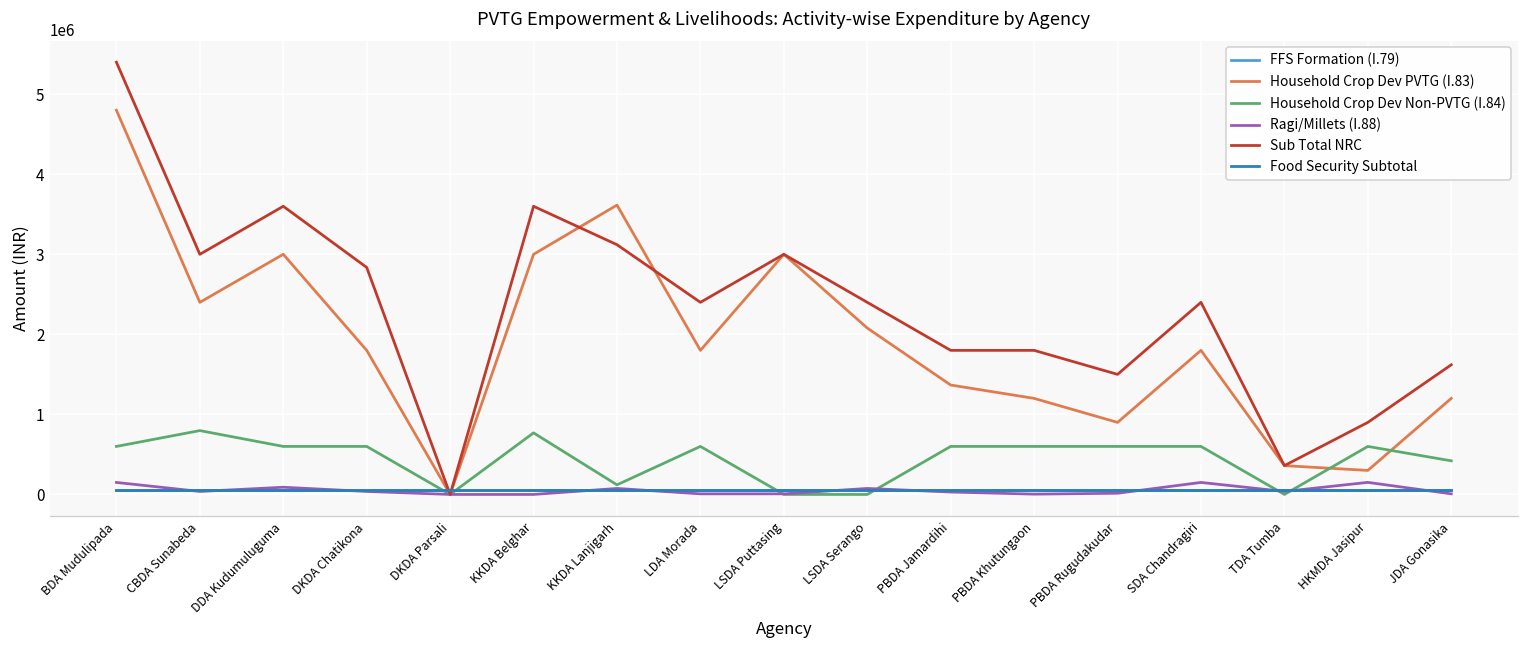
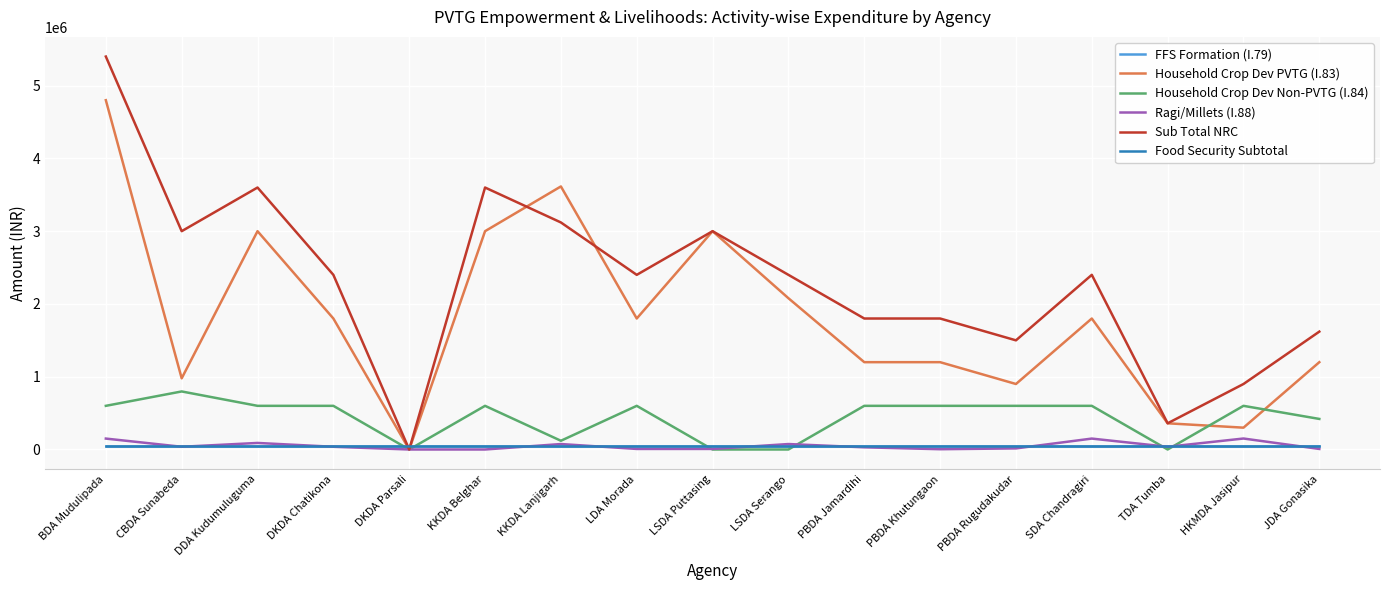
  {
    "Food Security Subtotal": {
      "BDA Mudulipada": 100000,
      "DDA Kudumuluguma": 100000,
      "DKDA Parsali": 100000,
      "KKDA Belghar": 100000,
      "LDA Morada": 100000,
      "LSDA Puttasing": 100000,
      "PBDA Khutungaon": 100000,
      "SDA Chandragiri": 100000,
      "HKMDA Jasipur": 100000,
      "JDA Gonasika": 100000
    },
    "Household Crop Dev PVTG (I.83)": {
      "BDA Mudulipada": 4800000,
-     "CBDA Sunabeda": 2400000,
+     "CBDA Sunabeda": 1000000,
      "DDA Kudumuluguma": 3000000,
      "DKDA Chatikona": 1800000,
      "KKDA Belghar": 3000000,
      "KKDA Lanjigarh": 3600000,
      "LDA Morada": 1800000,
      "LSDA Serango": 2100000,
-     "PBDA Jamardihi": 1400000,
+     "PBDA Jamardihi": 1200000,
      "PBDA Khutungaon": 1200000,
      "PBDA Rugudakudar": 900000,
      "SDA Chandragiri": 1800000,
      "HKMDA Jasipur": 300000,
      "JDA Gonasika": 1200000
    },
    "Household Crop Dev Non-PVTG (I.84)": {
      "BDA Mudulipada": 600000,
      "CBDA Sunabeda": 800000,
      "DDA Kudumuluguma": 600000,
      "DKDA Chatikona": 600000,
-     "KKDA Belghar": 800000,
+     "KKDA Belghar": 600000,
      "KKDA Lanjigarh": 100000,
      "LDA Morada": 600000,
      "LSDA Serango": 0,
      "PBDA Jamardihi": 600000,
      "PBDA Khutungaon": 600000,
      "PBDA Rugudakudar": 600000,
      "SDA Chandragiri": 600000,
      "TDA Tumba": 0,
      "HKMDA Jasipur": 600000,
      "JDA Gonasika": 400000
    },
    "Ragi/Millets (I.88)": {
      "BDA Mudulipada": 200000,
      "DDA Kudumuluguma": 100000,
      "KKDA Belghar": 0,
      "LDA Morada": 0,
      "PBDA Khutungaon": 0,
      "SDA Chandragiri": 200000,
      "HKMDA Jasipur": 200000,
      "JDA Gonasika": 0
    },
    "Sub Total NRC": {
      "BDA Mudulipada": 5400000,
      "CBDA Sunabeda": 3000000,
      "DDA Kudumuluguma": 3600000,
-     "DKDA Chatikona": 2800000,
+     "DKDA Chatikona": 2400000,
      "KKDA Belghar": 3600000,
      "KKDA Lanjigarh": 3100000,
      "LDA Morada": 2400000,
      "LSDA Serango": 2400000,
      "PBDA Jamardihi": 1800000,
      "PBDA Khutungaon": 1800000,
      "PBDA Rugudakudar": 1500000,
      "SDA Chandragiri": 2400000,
      "HKMDA Jasipur": 900000,
      "JDA Gonasika": 1600000
    }
  }
